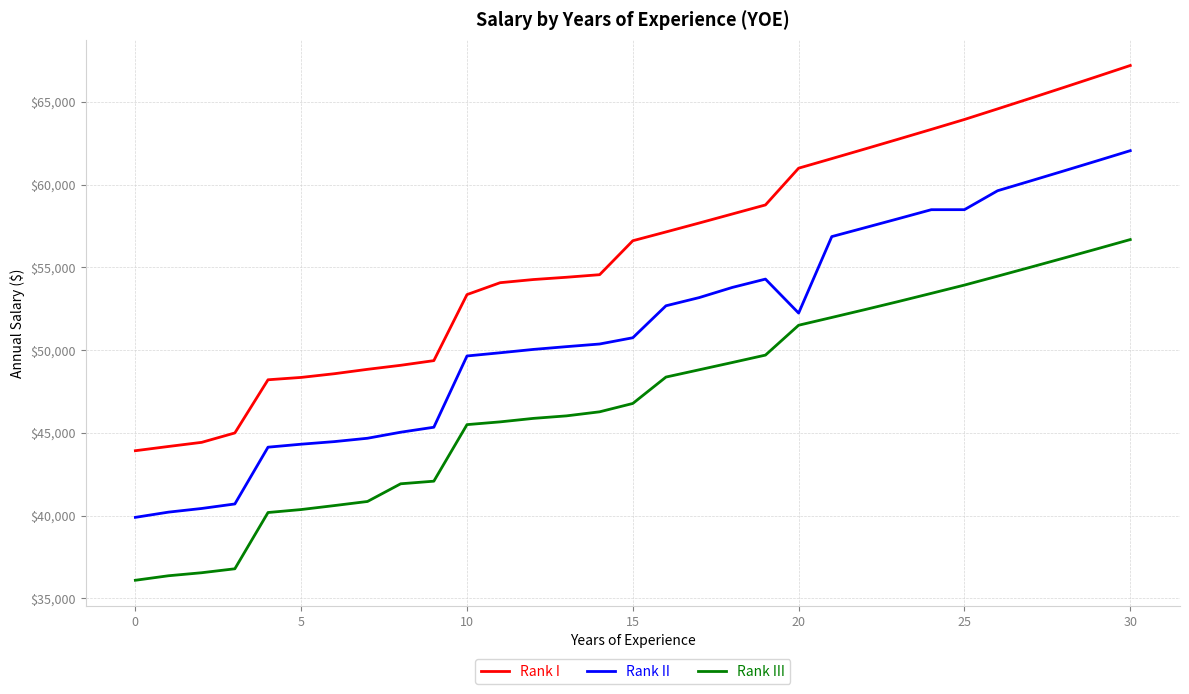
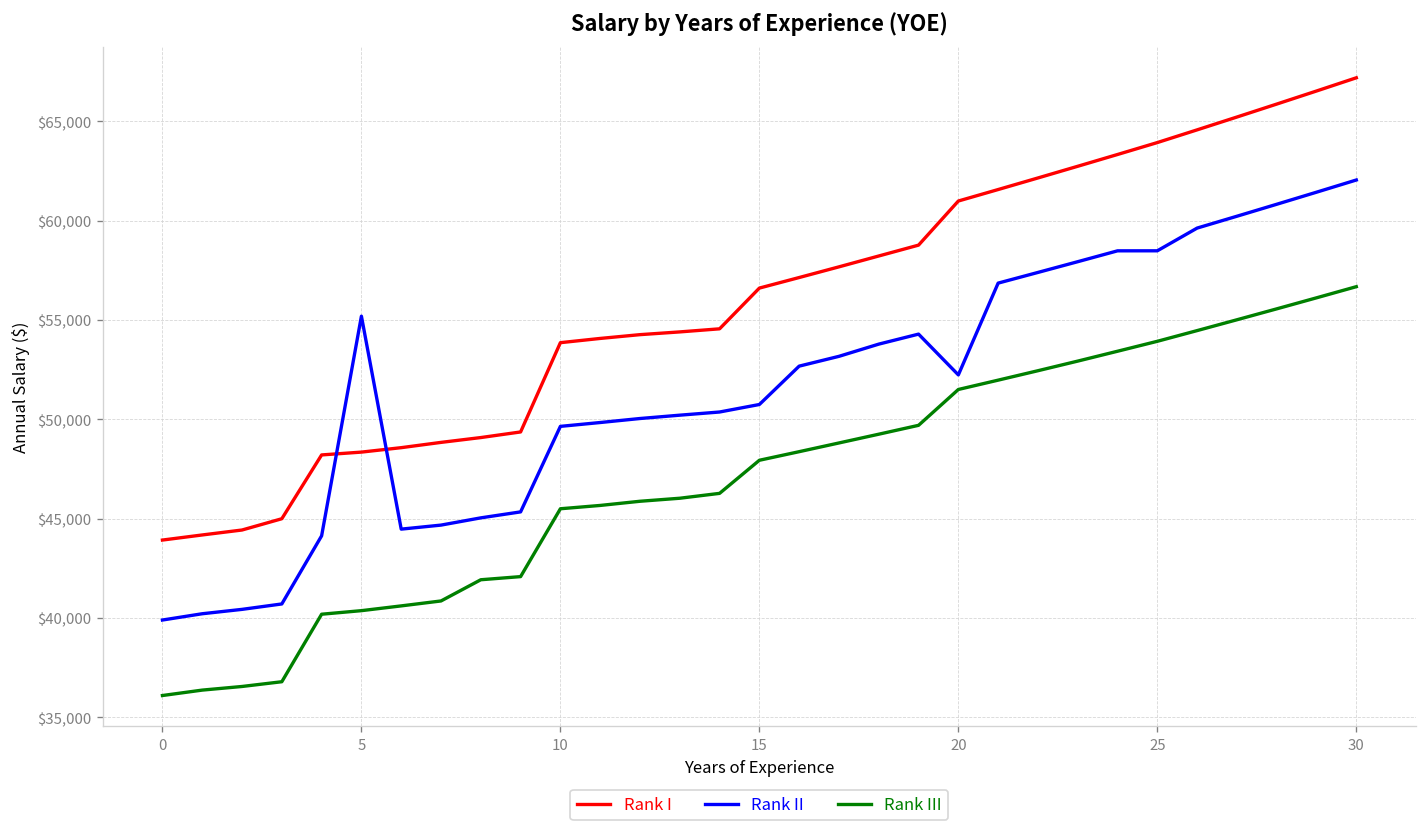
  {
    "Rank I": {
      "0": "$43,900",
      "5": "$48,300",
-     "10": "$53,400",
+     "10": "$53,900",
      "15": "$56,600",
      "20": "$61,000",
      "25": "$63,900",
      "30": "$67,200"
    },
    "Rank II": {
      "0": "$39,900",
-     "5": "$44,300",
+     "5": "$55,200",
      "10": "$49,600",
      "15": "$50,700",
      "20": "$52,200",
      "25": "$58,500",
      "30": "$62,000"
    },
    "Rank III": {
      "0": "$36,100",
      "5": "$40,400",
      "10": "$45,500",
-     "15": "$46,800",
+     "15": "$47,900",
      "20": "$51,500",
      "25": "$53,900",
      "30": "$56,700"
    }
  }
